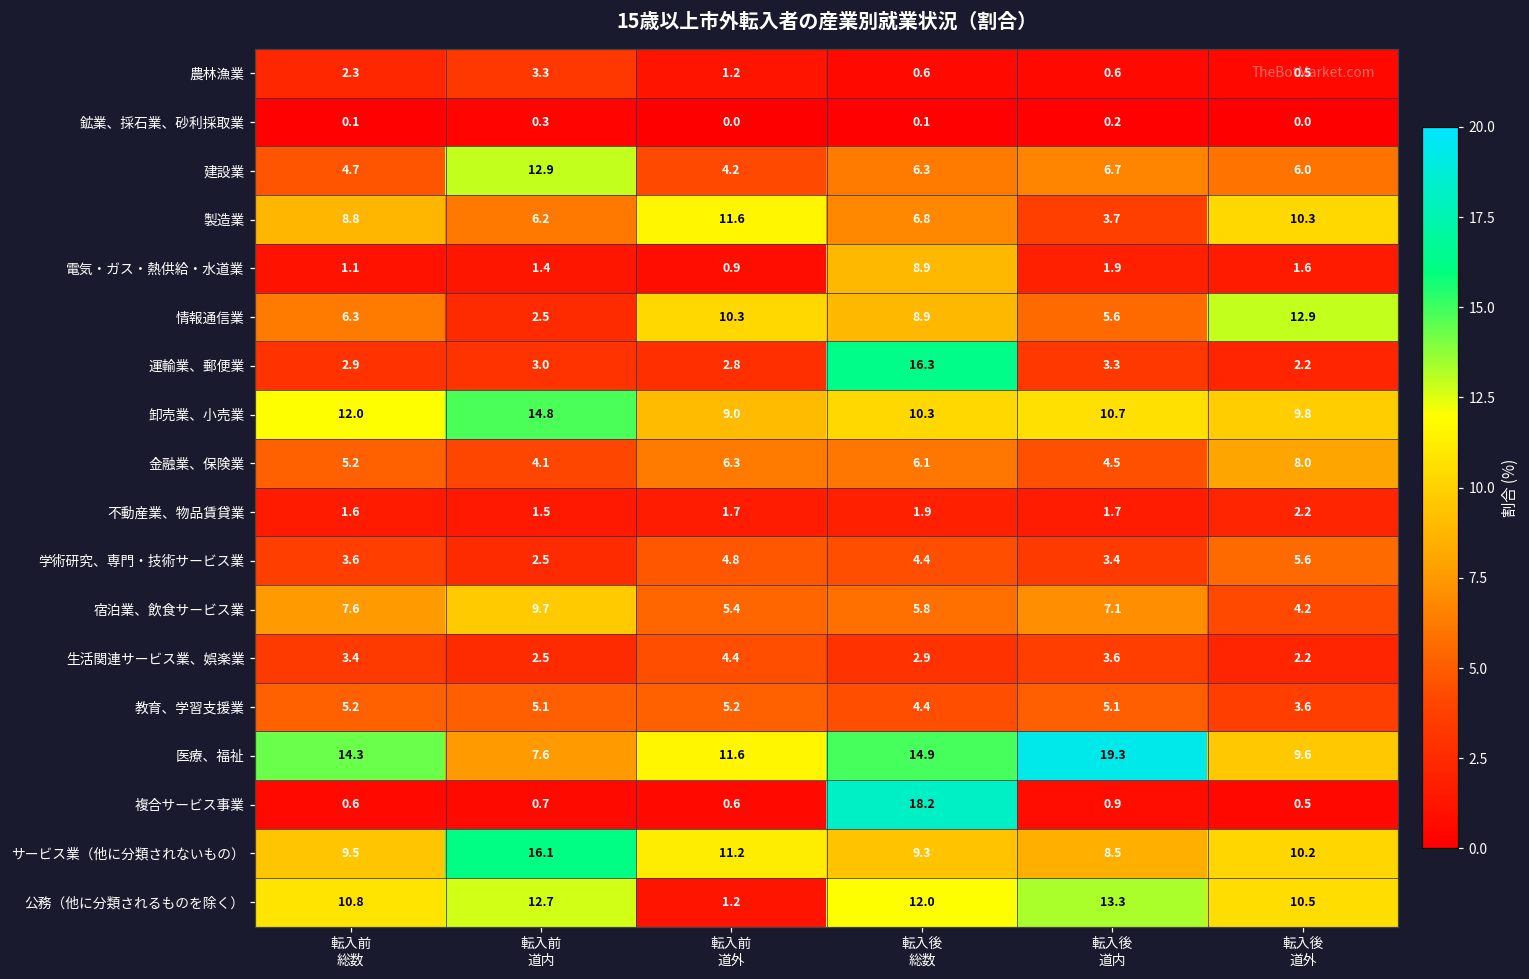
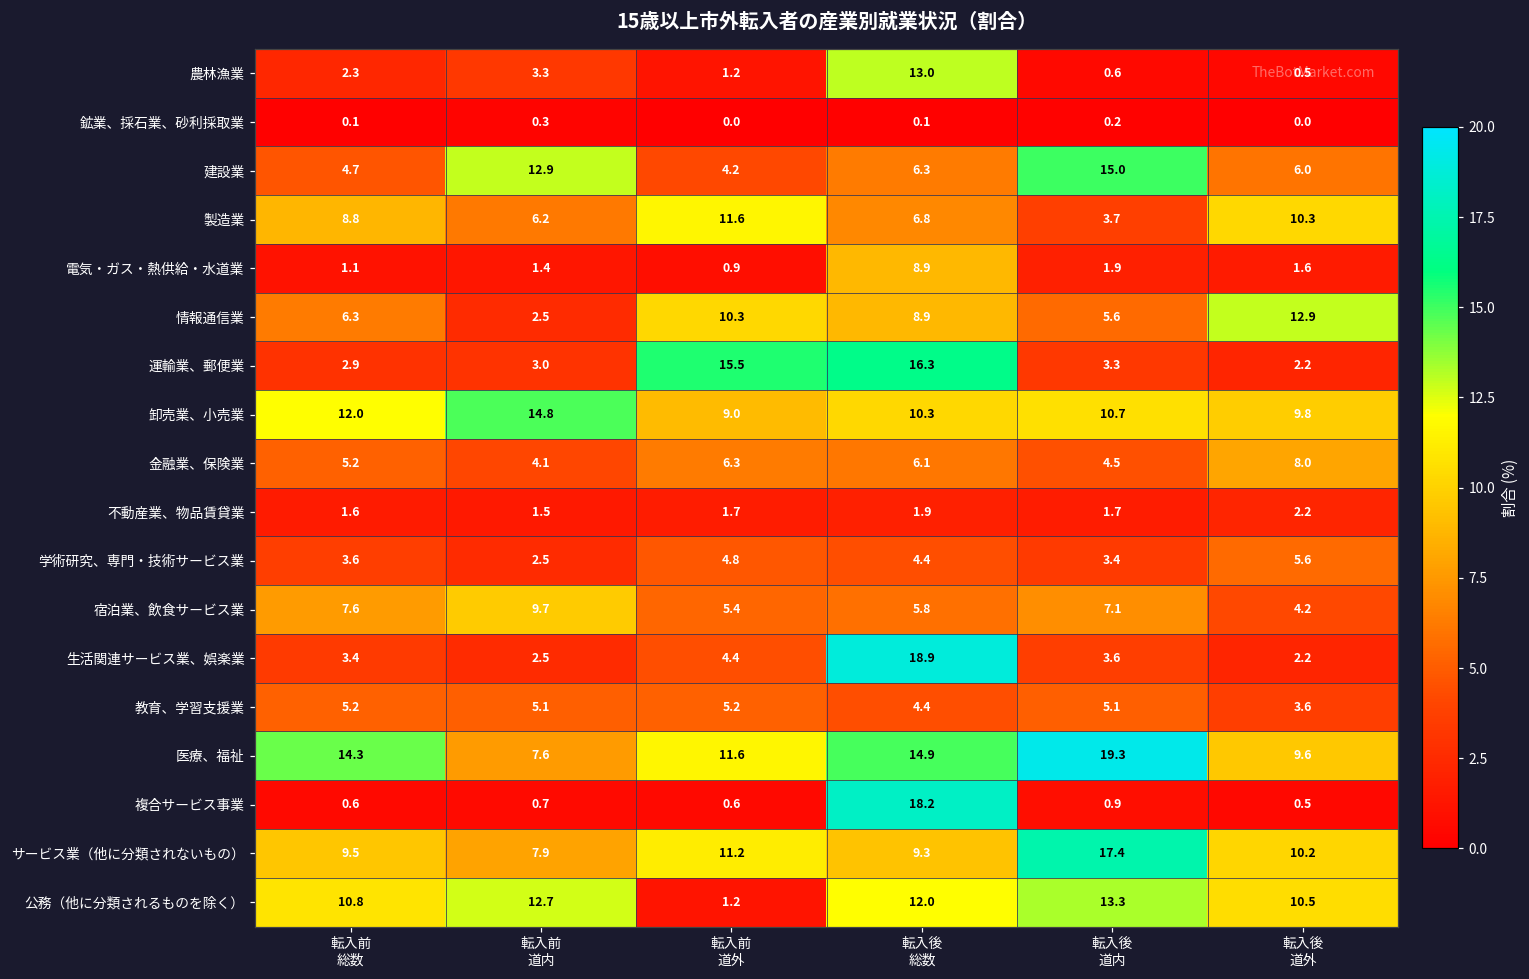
  {
    "農林漁業": {
      "転入前 総数": 2.3,
      "転入前 道内": 3.3,
      "転入前 道外": 1.2,
-     "転入後 総数": 0.6,
+     "転入後 総数": 13.0,
      "転入後 道内": 0.6
    },
    "鉱業、採石業、砂利採取業": {
      "転入前 総数": 0.1,
      "転入前 道内": 0.3,
      "転入前 道外": 0.0,
      "転入後 総数": 0.1,
      "転入後 道内": 0.2,
      "転入後 道外": 0.0
    },
    "建設業": {
      "転入前 総数": 4.7,
      "転入前 道内": 12.9,
      "転入前 道外": 4.2,
      "転入後 総数": 6.3,
-     "転入後 道内": 6.7,
+     "転入後 道内": 15.0,
      "転入後 道外": 6.0
    },
    "製造業": {
      "転入前 総数": 8.8,
      "転入前 道内": 6.2,
      "転入前 道外": 11.6,
      "転入後 総数": 6.8,
      "転入後 道内": 3.7,
      "転入後 道外": 10.3
    },
    "電気・ガス・熱供給・水道業": {
      "転入前 総数": 1.1,
      "転入前 道内": 1.4,
      "転入前 道外": 0.9,
      "転入後 総数": 8.9,
      "転入後 道内": 1.9,
      "転入後 道外": 1.6
    },
    "情報通信業": {
      "転入前 総数": 6.3,
      "転入前 道内": 2.5,
      "転入前 道外": 10.3,
      "転入後 総数": 8.9,
      "転入後 道内": 5.6,
      "転入後 道外": 12.9
    },
    "運輸業、郵便業": {
      "転入前 総数": 2.9,
      "転入前 道内": 3.0,
-     "転入前 道外": 2.8,
+     "転入前 道外": 15.5,
      "転入後 総数": 16.3,
      "転入後 道内": 3.3,
      "転入後 道外": 2.2
    },
    "卸売業、小売業": {
      "転入前 総数": 12.0,
      "転入前 道内": 14.8,
      "転入前 道外": 9.0,
      "転入後 総数": 10.3,
      "転入後 道内": 10.7,
      "転入後 道外": 9.8
    },
    "金融業、保険業": {
      "転入前 総数": 5.2,
      "転入前 道内": 4.1,
      "転入前 道外": 6.3,
      "転入後 総数": 6.1,
      "転入後 道内": 4.5,
      "転入後 道外": 8.0
    },
    "不動産業、物品賃貸業": {
      "転入前 総数": 1.6,
      "転入前 道内": 1.5,
      "転入前 道外": 1.7,
      "転入後 総数": 1.9,
      "転入後 道内": 1.7,
      "転入後 道外": 2.2
    },
    "学術研究、専門・技術サービス業": {
      "転入前 総数": 3.6,
      "転入前 道内": 2.5,
      "転入前 道外": 4.8,
      "転入後 総数": 4.4,
      "転入後 道内": 3.4,
      "転入後 道外": 5.6
    },
    "宿泊業、飲食サービス業": {
      "転入前 総数": 7.6,
      "転入前 道内": 9.7,
      "転入前 道外": 5.4,
      "転入後 総数": 5.8,
      "転入後 道内": 7.1,
      "転入後 道外": 4.2
    },
    "生活関連サービス業、娯楽業": {
      "転入前 総数": 3.4,
      "転入前 道内": 2.5,
      "転入前 道外": 4.4,
-     "転入後 総数": 2.9,
+     "転入後 総数": 18.9,
      "転入後 道内": 3.6,
      "転入後 道外": 2.2
    },
    "教育、学習支援業": {
      "転入前 総数": 5.2,
      "転入前 道内": 5.1,
      "転入前 道外": 5.2,
      "転入後 総数": 4.4,
      "転入後 道内": 5.1,
      "転入後 道外": 3.6
    },
    "医療、福祉": {
      "転入前 総数": 14.3,
      "転入前 道内": 7.6,
      "転入前 道外": 11.6,
      "転入後 総数": 14.9,
      "転入後 道内": 19.3,
      "転入後 道外": 9.6
    },
    "複合サービス事業": {
      "転入前 総数": 0.6,
      "転入前 道内": 0.7,
      "転入前 道外": 0.6,
      "転入後 総数": 18.2,
      "転入後 道内": 0.9,
      "転入後 道外": 0.5
    },
    "サービス業（他に分類されないもの）": {
      "転入前 総数": 9.5,
-     "転入前 道内": 16.1,
+     "転入前 道内": 7.9,
      "転入前 道外": 11.2,
      "転入後 総数": 9.3,
-     "転入後 道内": 8.5,
+     "転入後 道内": 17.4,
      "転入後 道外": 10.2
    },
    "公務（他に分類されるものを除く）": {
      "転入前 総数": 10.8,
      "転入前 道内": 12.7,
      "転入前 道外": 1.2,
      "転入後 総数": 12.0,
      "転入後 道内": 13.3,
      "転入後 道外": 10.5
    }
  }
